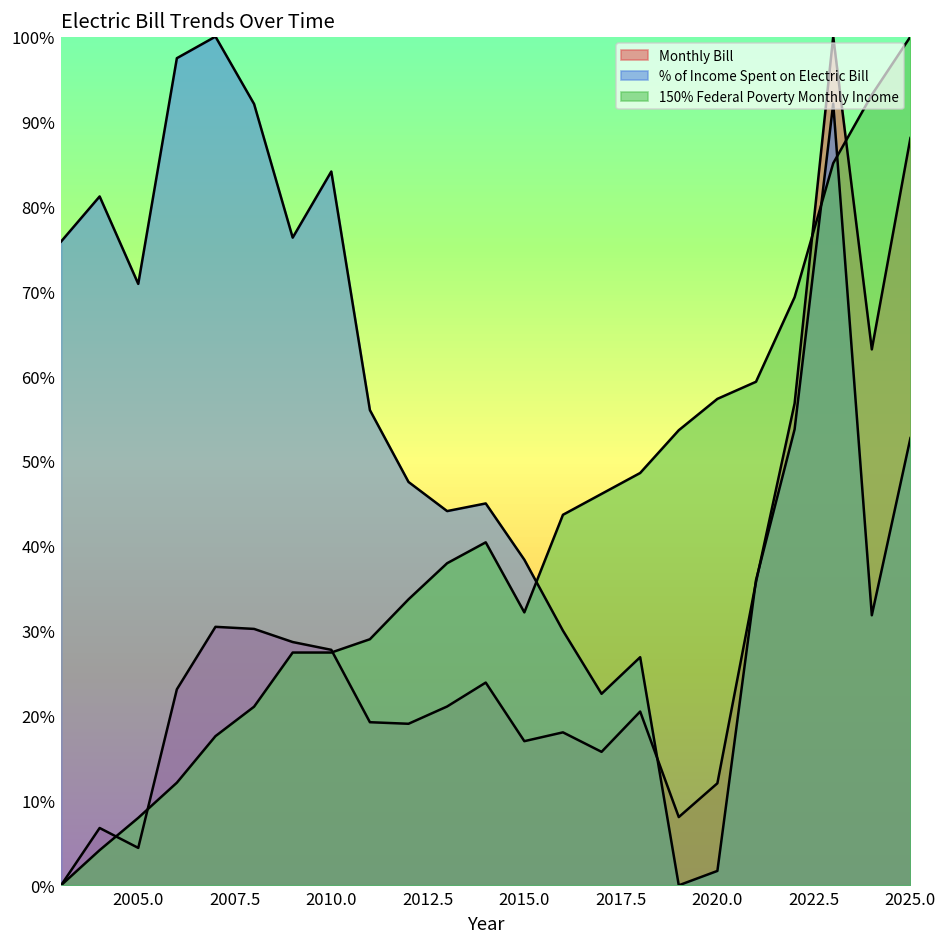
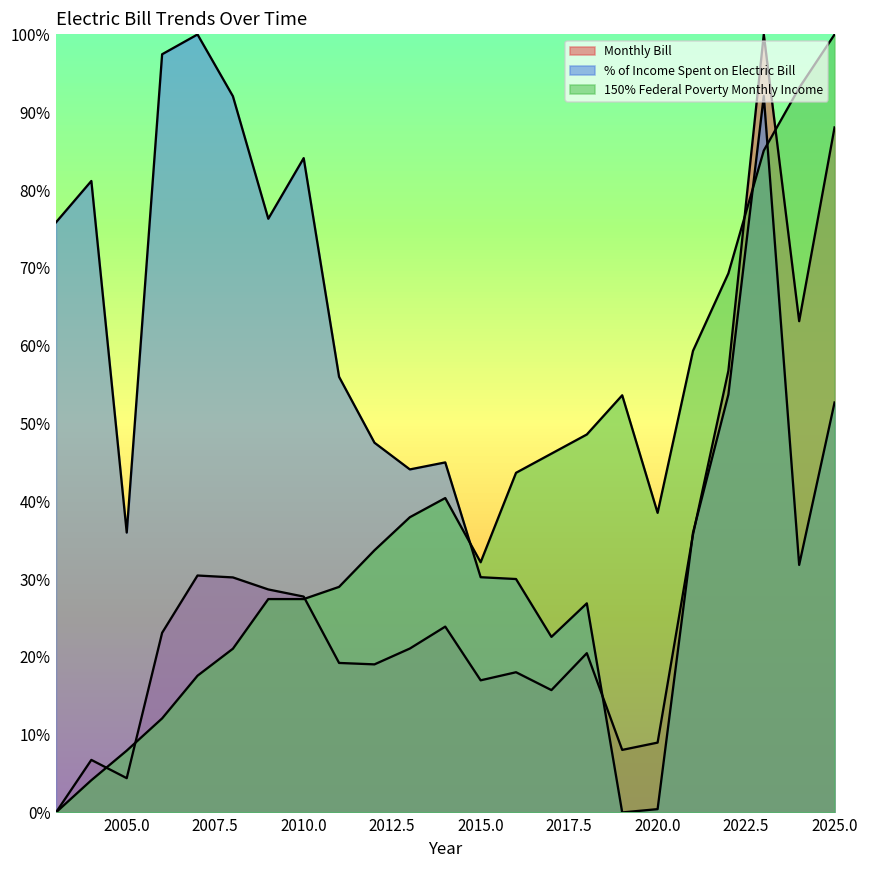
  {
    "Monthly Bill": {
      "2005.0": "4%",
      "2015.0": "17%",
-     "2020.0": "12%",
+     "2020.0": "9%",
      "2025.0": "88%"
    },
    "% of Income Spent on Electric Bill": {
-     "2005.0": "71%",
+     "2005.0": "36%",
      "2010.0": "84%",
-     "2015.0": "38%",
-     "2020.0": "2%",
+     "2015.0": "30%",
+     "2020.0": "0%",
      "2025.0": "53%"
    },
    "150% Federal Poverty Monthly Income": {
      "2005.0": "8%",
      "2015.0": "32%",
-     "2020.0": "57%",
+     "2020.0": "39%",
      "2025.0": "100%"
    }
  }
